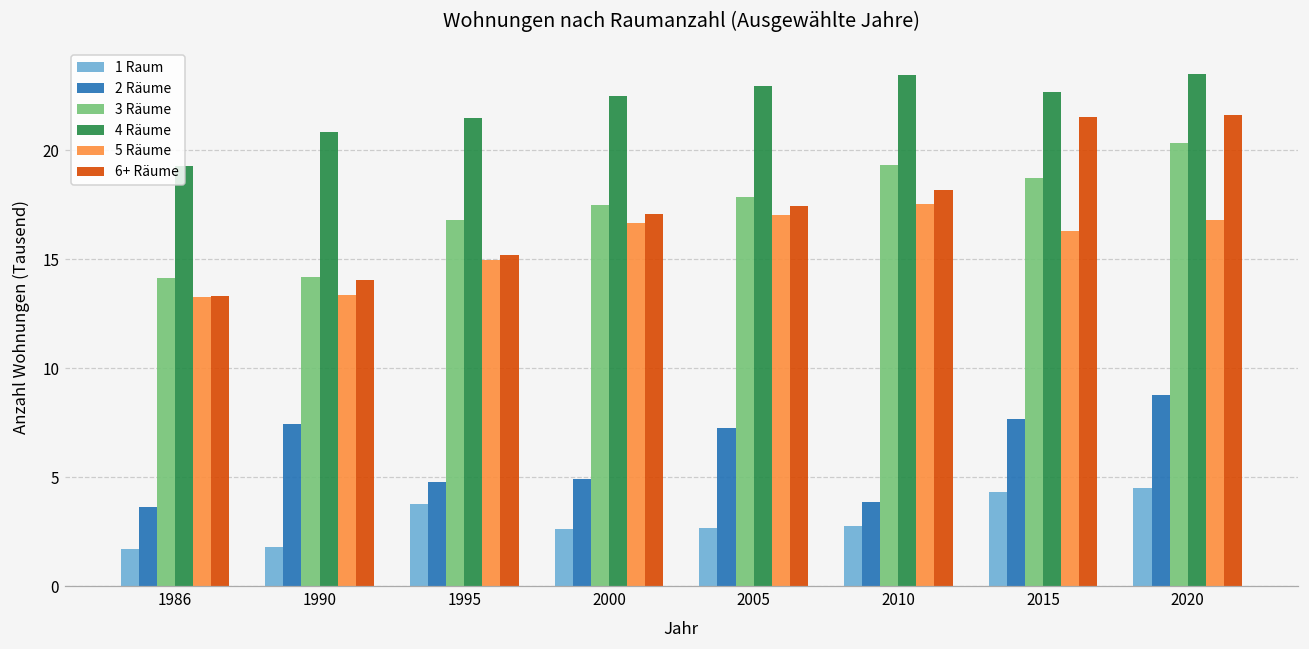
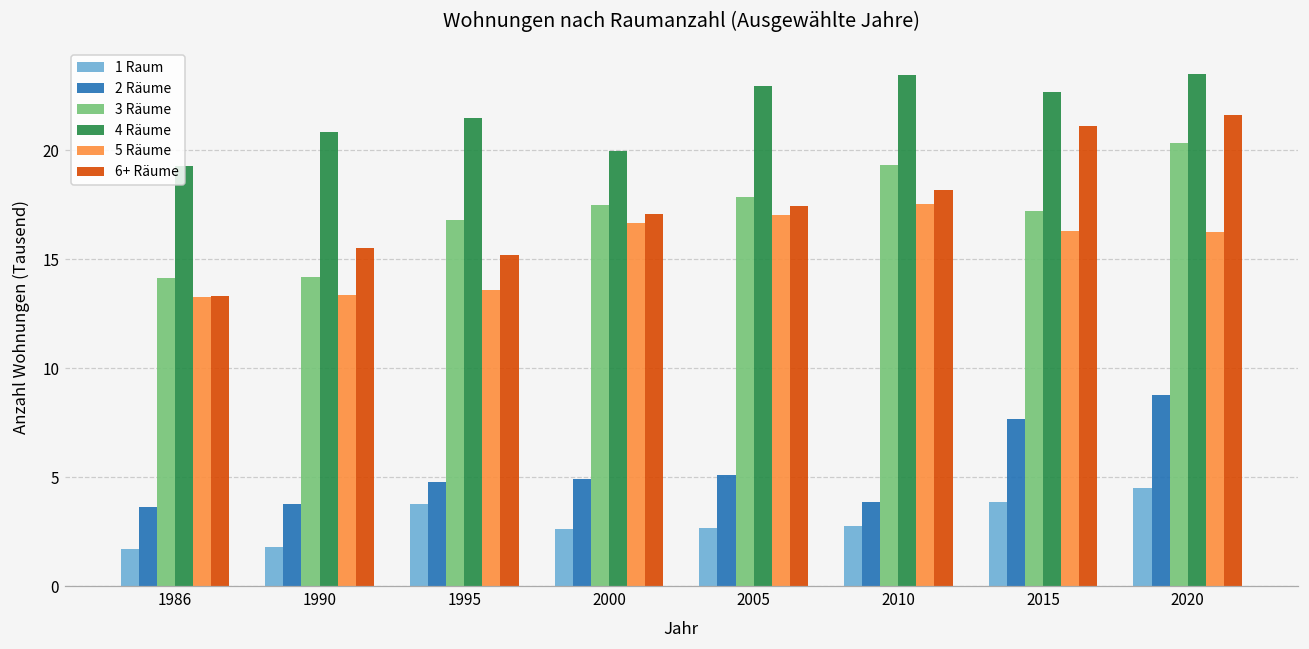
  {
    "1 Raum": {
      "1986": 1.7,
      "1990": 1.8,
      "1995": 3.8,
      "2000": 2.6,
      "2005": 2.7,
      "2010": 2.8,
-     "2015": 4.3,
+     "2015": 3.9,
      "2020": 4.5
    },
    "2 Räume": {
      "1986": 3.7,
-     "1990": 7.5,
+     "1990": 3.8,
      "1995": 4.8,
      "2000": 4.9,
-     "2005": 7.2,
+     "2005": 5.1,
      "2010": 3.9,
      "2015": 7.7,
      "2020": 8.8
    },
    "3 Räume": {
      "1986": 14.1,
      "1990": 14.2,
      "1995": 16.8,
      "2000": 17.5,
      "2005": 17.8,
      "2010": 19.3,
-     "2015": 18.7,
+     "2015": 17.2,
      "2020": 20.4
    },
    "4 Räume": {
      "1990": 20.9,
      "1995": 21.5,
-     "2000": 22.5,
+     "2000": 20.0,
      "2005": 22.9,
      "2010": 23.5,
      "2015": 22.7,
      "2020": 23.5
    },
    "5 Räume": {
      "1986": 13.3,
      "1990": 13.4,
-     "1995": 15.0,
+     "1995": 13.6,
      "2000": 16.7,
      "2005": 17.0,
      "2010": 17.5,
      "2015": 16.3,
-     "2020": 16.8
+     "2020": 16.2
    },
    "6+ Räume": {
      "1986": 13.3,
-     "1990": 14.0,
+     "1990": 15.5,
      "1995": 15.2,
      "2000": 17.1,
      "2005": 17.4,
      "2010": 18.2,
-     "2015": 21.5,
+     "2015": 21.1,
      "2020": 21.6
    }
  }
